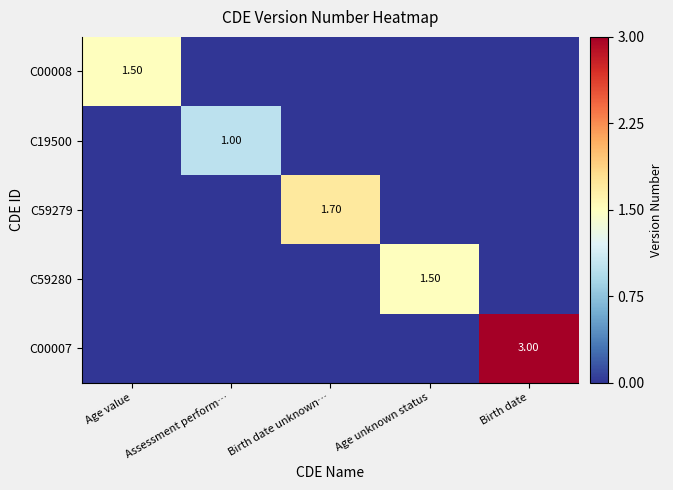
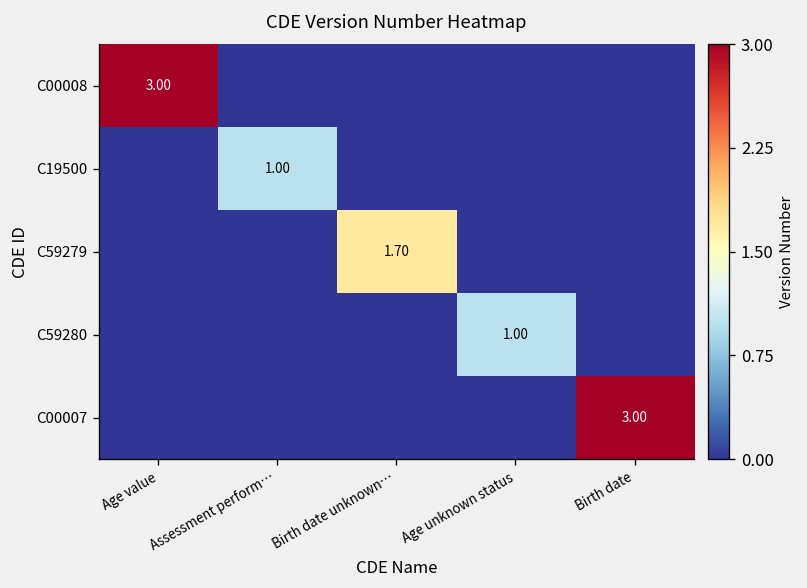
  {
    "C00008": {
-     "Age value": 1.50
+     "Age value": 3.00
    },
    "C19500": {
      "Assessment perform…": 1.00
    },
    "C59279": {
      "Birth date unknown…": 1.70
    },
    "C59280": {
-     "Age unknown status": 1.50
+     "Age unknown status": 1.00
    },
    "C00007": {
      "Birth date": 3.00
    }
  }
